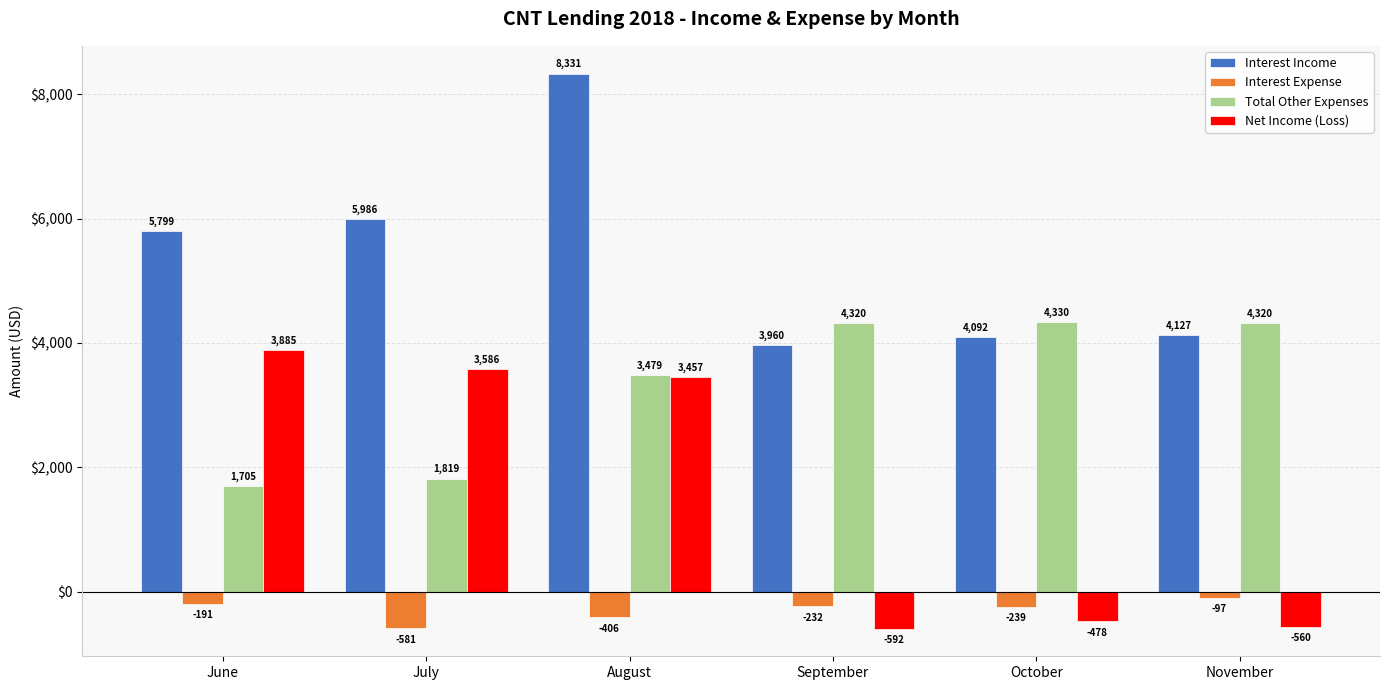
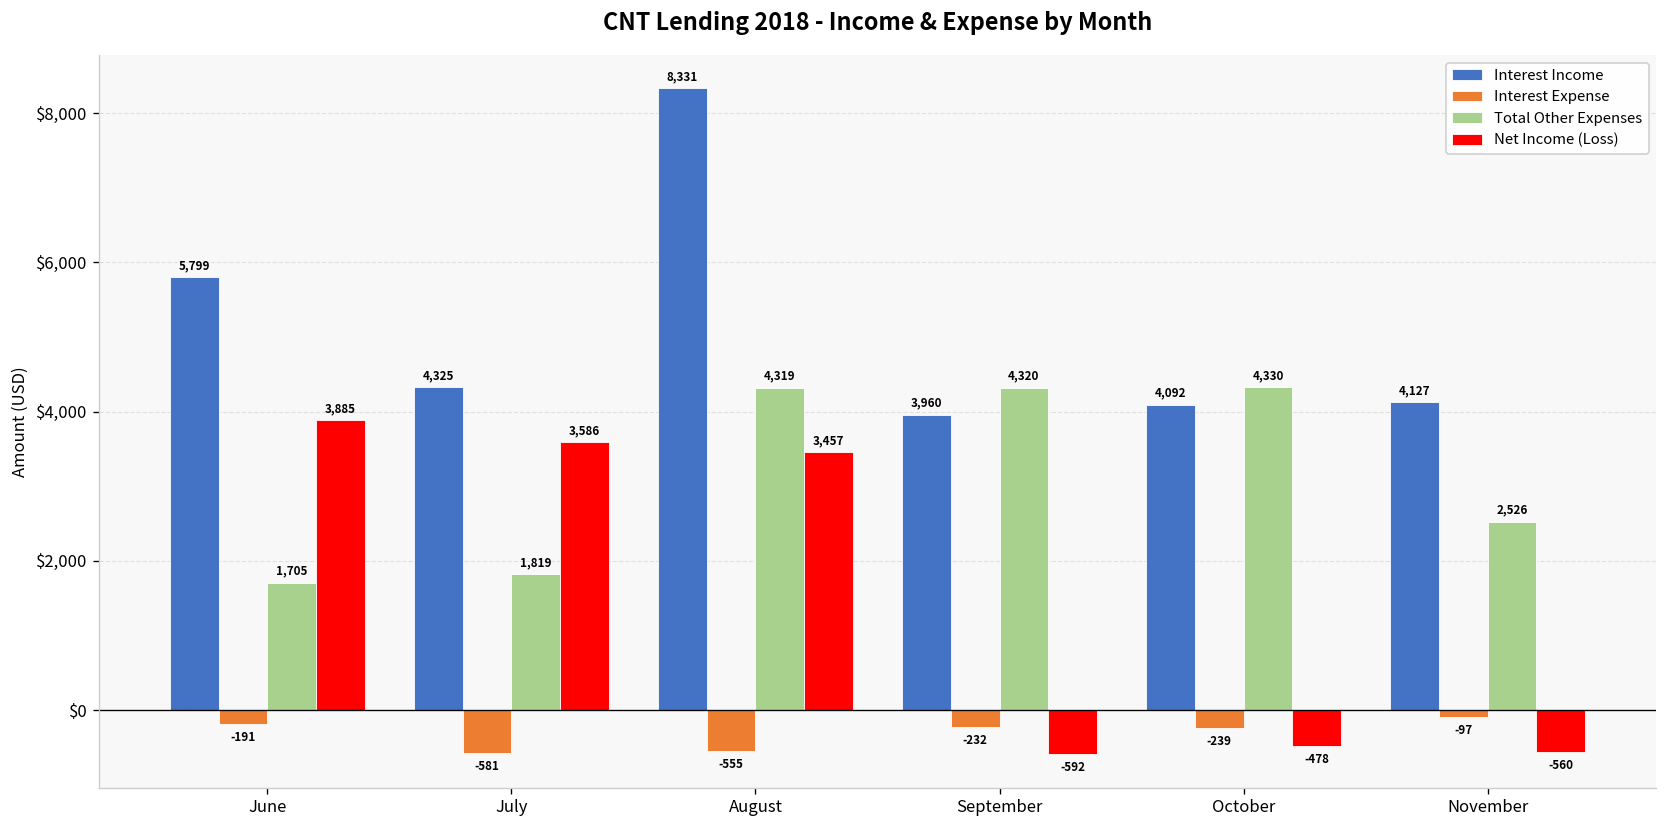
  {
    "Interest Income": {
      "June": "5,799",
-     "July": "5,986",
+     "July": "4,325",
      "August": "8,331",
      "September": "3,960",
      "October": "4,092",
      "November": "4,127"
    },
    "Interest Expense": {
      "June": "-191",
      "July": "-581",
-     "August": "-406",
+     "August": "-555",
      "September": "-232",
      "October": "-239",
      "November": "-97"
    },
    "Total Other Expenses": {
      "June": "1,705",
      "July": "1,819",
-     "August": "3,479",
+     "August": "4,319",
      "September": "4,320",
      "October": "4,330",
-     "November": "4,320"
+     "November": "2,526"
    },
    "Net Income (Loss)": {
      "June": "3,885",
      "July": "3,586",
      "August": "3,457",
      "September": "-592",
      "October": "-478",
      "November": "-560"
    }
  }
